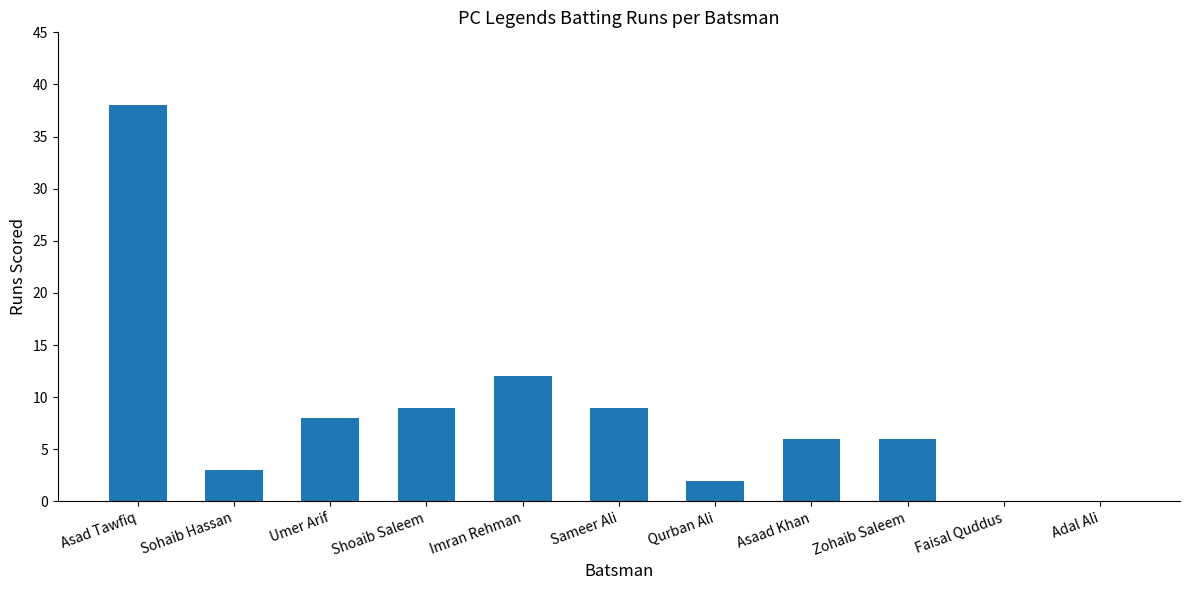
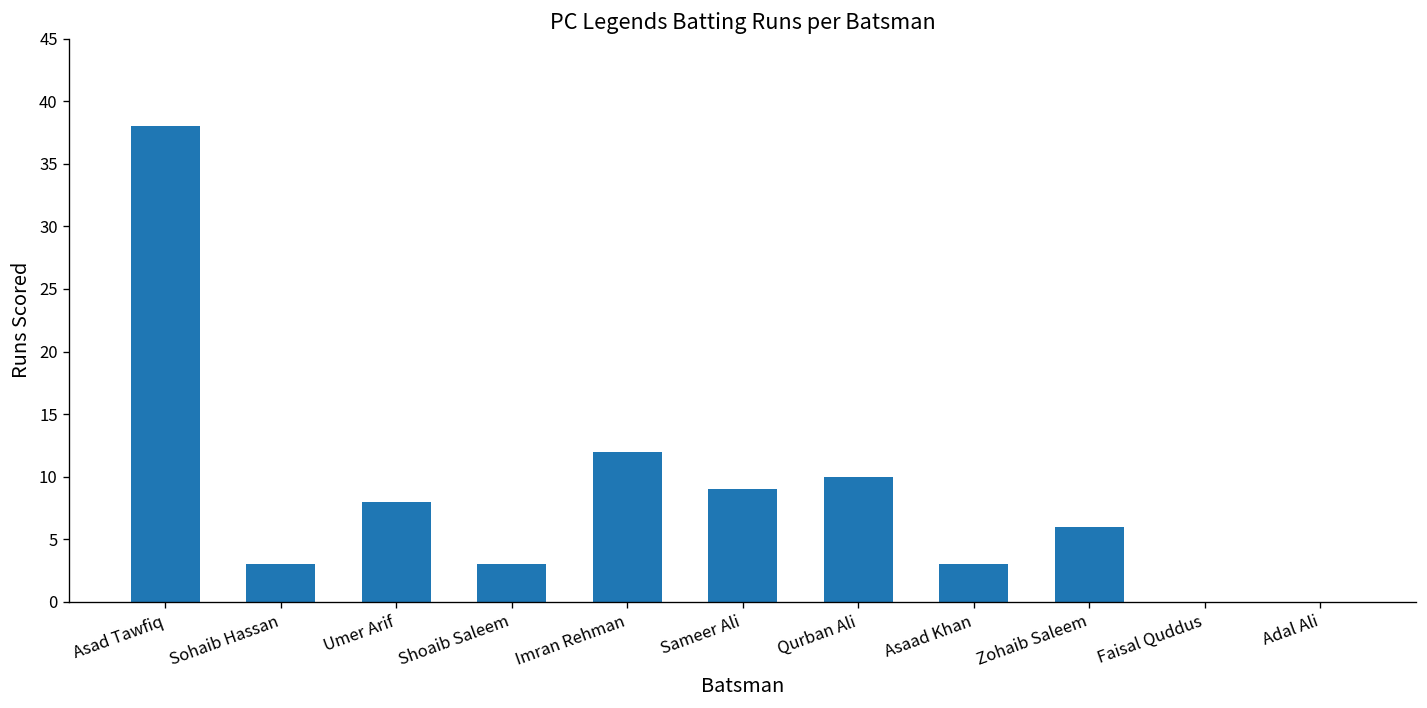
  {
    "Asad Tawfiq": 38,
    "Sohaib Hassan": 3,
    "Umer Arif": 8,
-   "Shoaib Saleem": 9,
+   "Shoaib Saleem": 3,
    "Imran Rehman": 12,
    "Sameer Ali": 9,
-   "Qurban Ali": 2,
-   "Asaad Khan": 6,
+   "Qurban Ali": 10,
+   "Asaad Khan": 3,
    "Zohaib Saleem": 6,
    "Faisal Quddus": 0,
    "Adal Ali": 0
  }
